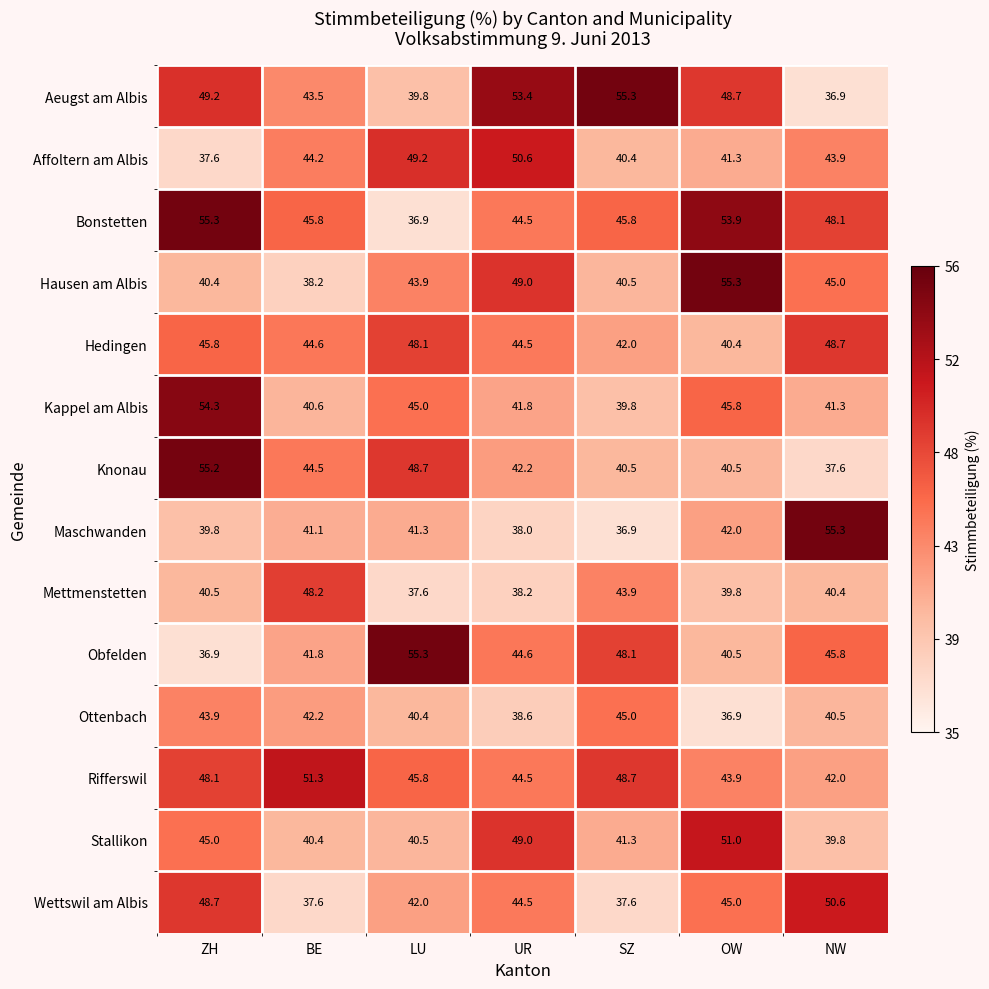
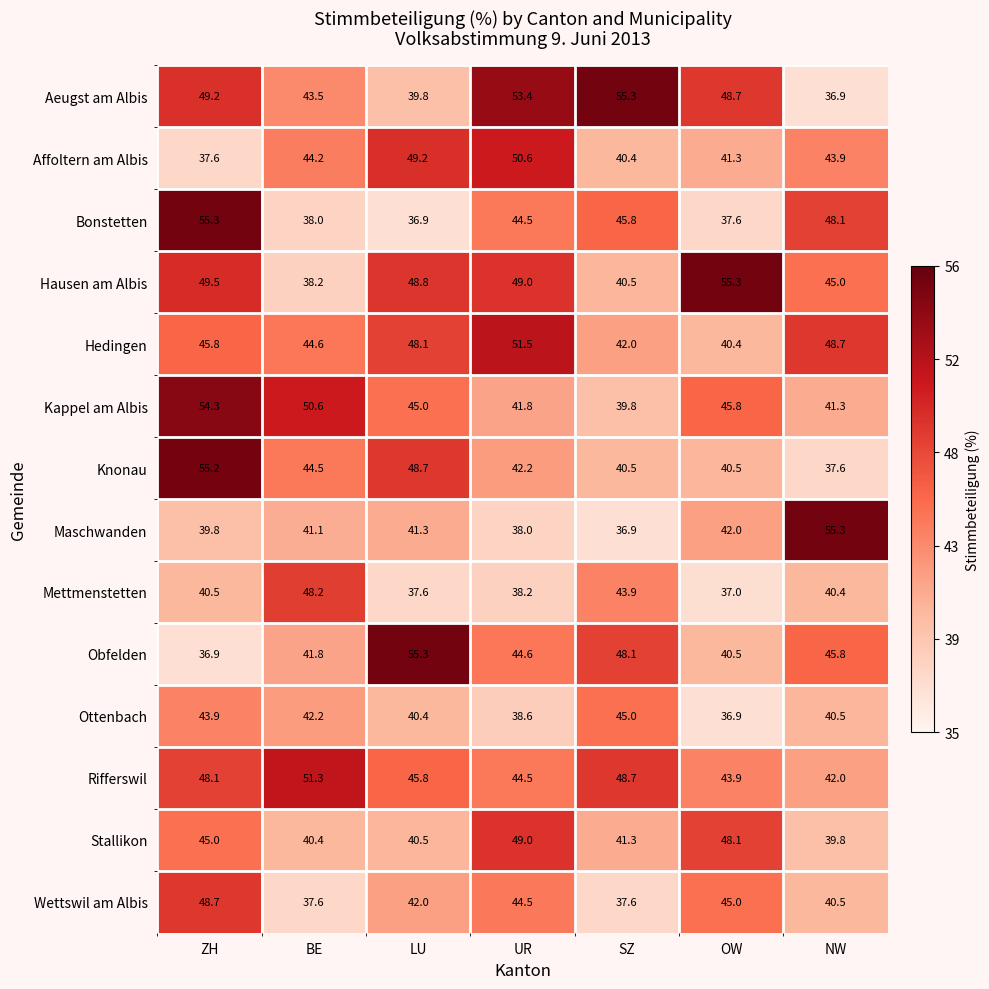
  {
    "Aeugst am Albis": {
      "ZH": 49.2,
      "BE": 43.5,
      "LU": 39.8,
      "UR": 53.4,
      "SZ": 55.3,
      "OW": 48.7,
      "NW": 36.9
    },
    "Affoltern am Albis": {
      "ZH": 37.6,
      "BE": 44.2,
      "LU": 49.2,
      "UR": 50.6,
      "SZ": 40.4,
      "OW": 41.3,
      "NW": 43.9
    },
    "Bonstetten": {
      "ZH": 55.3,
-     "BE": 45.8,
+     "BE": 38.0,
      "LU": 36.9,
      "UR": 44.5,
      "SZ": 45.8,
-     "OW": 53.9,
+     "OW": 37.6,
      "NW": 48.1
    },
    "Hausen am Albis": {
-     "ZH": 40.4,
+     "ZH": 49.5,
      "BE": 38.2,
-     "LU": 43.9,
+     "LU": 48.8,
      "UR": 49.0,
      "SZ": 40.5,
      "OW": 55.3,
      "NW": 45.0
    },
    "Hedingen": {
      "ZH": 45.8,
      "BE": 44.6,
      "LU": 48.1,
-     "UR": 44.5,
+     "UR": 51.5,
      "SZ": 42.0,
      "OW": 40.4,
      "NW": 48.7
    },
    "Kappel am Albis": {
      "ZH": 54.3,
-     "BE": 40.6,
+     "BE": 50.6,
      "LU": 45.0,
      "UR": 41.8,
      "SZ": 39.8,
      "OW": 45.8,
      "NW": 41.3
    },
    "Knonau": {
      "ZH": 55.2,
      "BE": 44.5,
      "LU": 48.7,
      "UR": 42.2,
      "SZ": 40.5,
      "OW": 40.5,
      "NW": 37.6
    },
    "Maschwanden": {
      "ZH": 39.8,
      "BE": 41.1,
      "LU": 41.3,
      "UR": 38.0,
      "SZ": 36.9,
      "OW": 42.0,
      "NW": 55.3
    },
    "Mettmenstetten": {
      "ZH": 40.5,
      "BE": 48.2,
      "LU": 37.6,
      "UR": 38.2,
      "SZ": 43.9,
-     "OW": 39.8,
+     "OW": 37.0,
      "NW": 40.4
    },
    "Obfelden": {
      "ZH": 36.9,
      "BE": 41.8,
      "LU": 55.3,
      "UR": 44.6,
      "SZ": 48.1,
      "OW": 40.5,
      "NW": 45.8
    },
    "Ottenbach": {
      "ZH": 43.9,
      "BE": 42.2,
      "LU": 40.4,
      "UR": 38.6,
      "SZ": 45.0,
      "OW": 36.9,
      "NW": 40.5
    },
    "Rifferswil": {
      "ZH": 48.1,
      "BE": 51.3,
      "LU": 45.8,
      "UR": 44.5,
      "SZ": 48.7,
      "OW": 43.9,
      "NW": 42.0
    },
    "Stallikon": {
      "ZH": 45.0,
      "BE": 40.4,
      "LU": 40.5,
      "UR": 49.0,
      "SZ": 41.3,
-     "OW": 51.0,
+     "OW": 48.1,
      "NW": 39.8
    },
    "Wettswil am Albis": {
      "ZH": 48.7,
      "BE": 37.6,
      "LU": 42.0,
      "UR": 44.5,
      "SZ": 37.6,
      "OW": 45.0,
-     "NW": 50.6
+     "NW": 40.5
    }
  }
